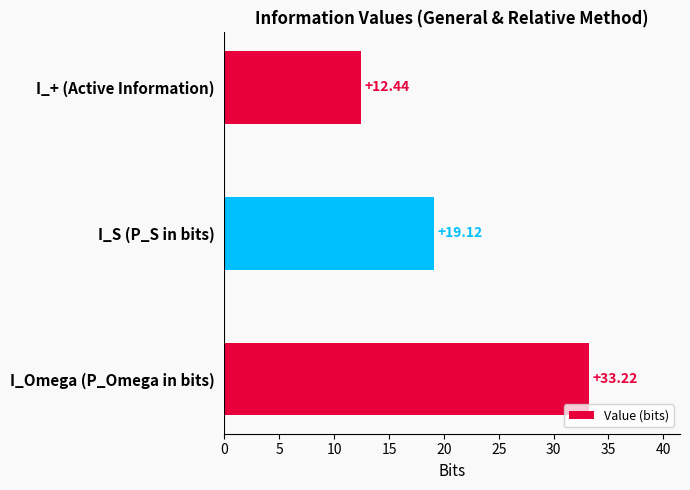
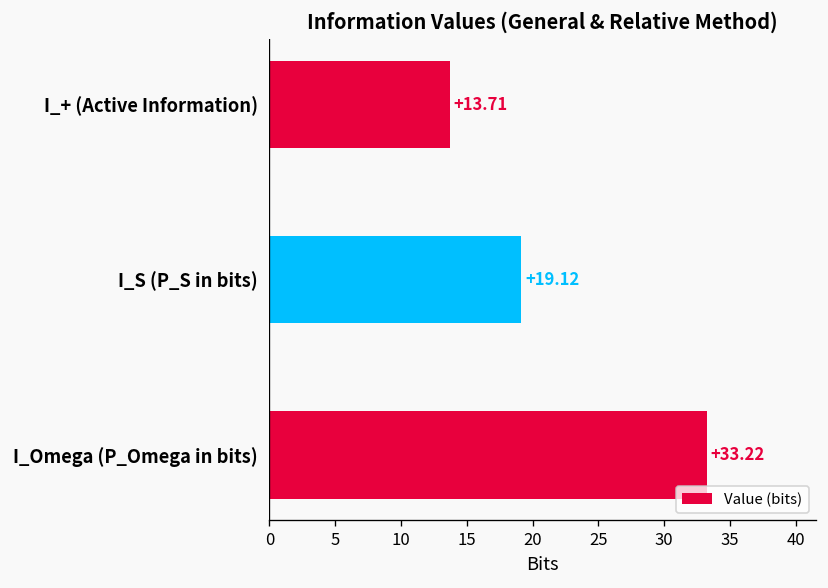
  {
-   "I_+ (Active Information)": "+12.44",
+   "I_+ (Active Information)": "+13.71",
    "I_S (P_S in bits)": "+19.12",
    "I_Omega (P_Omega in bits)": "+33.22"
  }
